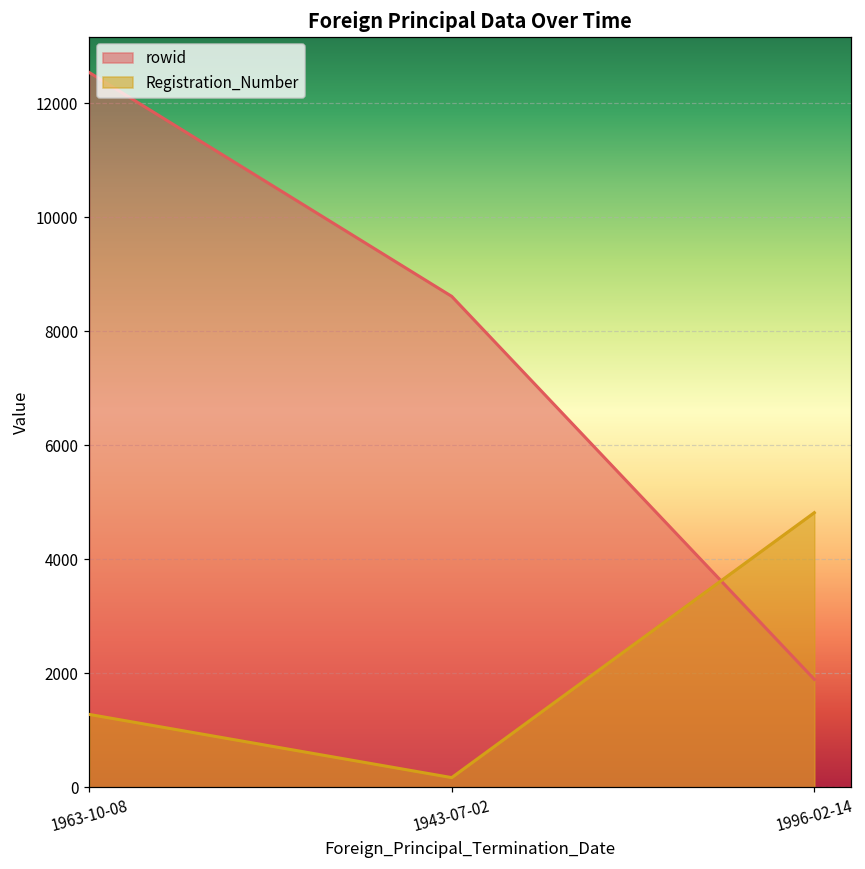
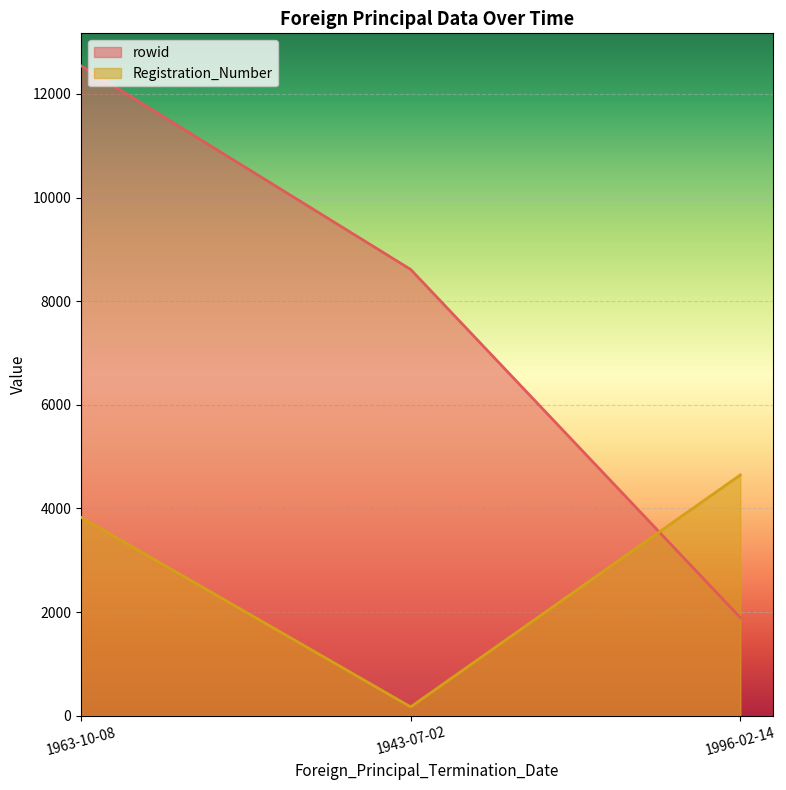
  {
    "rowid": {
      "1963-10-08": 12500,
      "1943-07-02": 8600,
      "1996-02-14": 1900
    },
    "Registration_Number": {
-     "1963-10-08": 1300,
+     "1963-10-08": 3800,
      "1943-07-02": 200,
-     "1996-02-14": 4800
+     "1996-02-14": 4600
    }
  }
